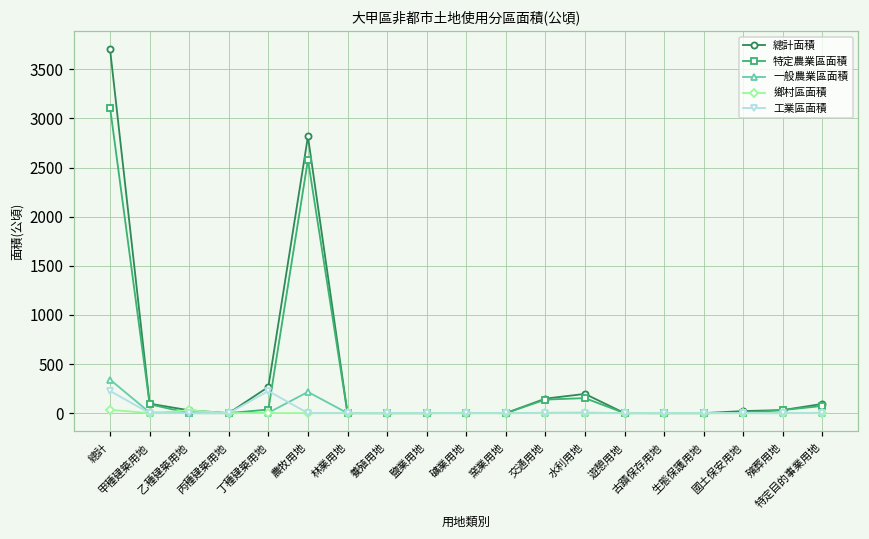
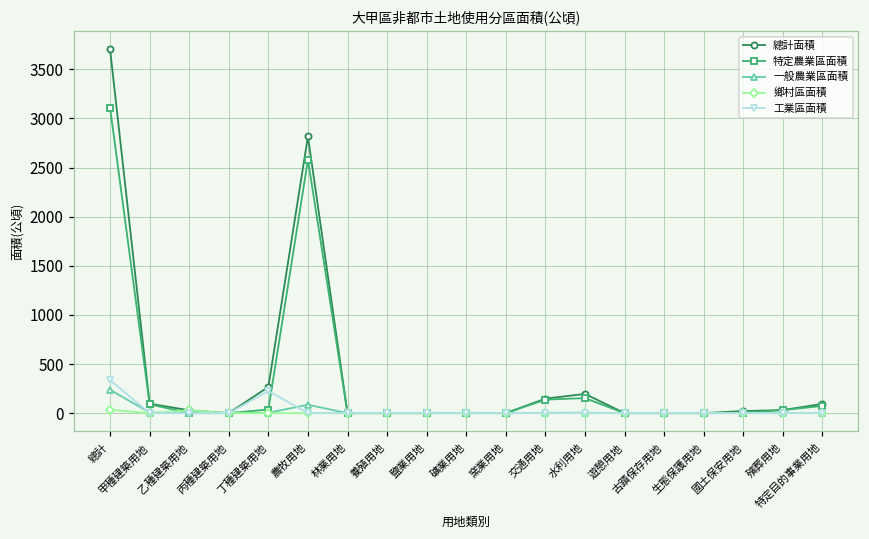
  {
    "一般農業區面積": {
-     "總計": 300,
-     "農牧用地": 200
+     "總計": 200,
+     "農牧用地": 100
    },
    "鄉村區面積": {
      "總計": 0
    },
    "工業區面積": {
-     "總計": 200,
+     "總計": 300,
      "丁種建築用地": 200
    }
  }
